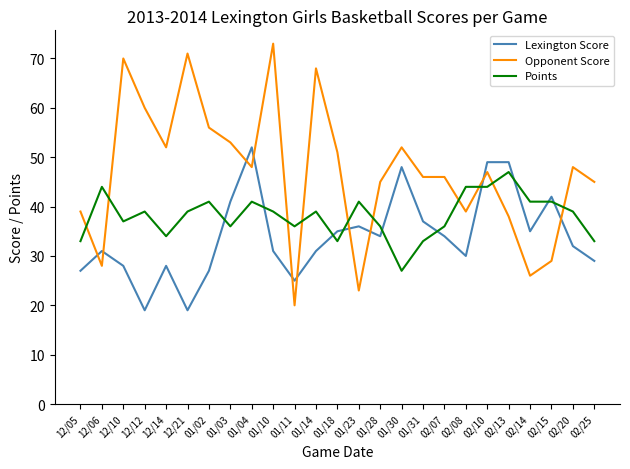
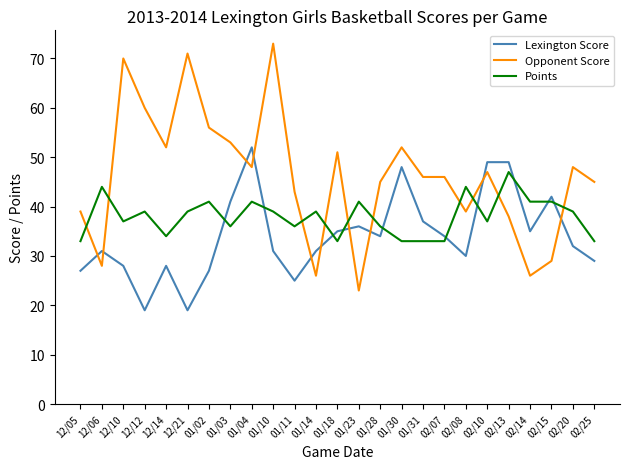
  {
    "Lexington Score": {
      "12/05": 27,
      "12/06": 31,
      "12/10": 28,
      "12/12": 19,
      "12/14": 28,
      "12/21": 19,
      "01/02": 27,
      "01/03": 41,
      "01/04": 52,
      "01/10": 31,
      "01/11": 25,
      "01/14": 31,
      "01/18": 35,
      "01/23": 36,
      "01/28": 34,
      "01/30": 48,
      "01/31": 37,
      "02/07": 34,
      "02/08": 30,
      "02/10": 49,
      "02/13": 49,
      "02/14": 35,
      "02/15": 42,
      "02/20": 32,
      "02/25": 29
    },
    "Opponent Score": {
      "12/05": 39,
      "12/06": 28,
      "12/10": 70,
      "12/12": 60,
      "12/14": 52,
      "12/21": 71,
      "01/02": 56,
      "01/03": 53,
      "01/04": 48,
      "01/10": 73,
-     "01/11": 20,
-     "01/14": 68,
+     "01/11": 43,
+     "01/14": 26,
      "01/18": 51,
      "01/23": 23,
      "01/28": 45,
      "01/30": 52,
      "01/31": 46,
      "02/07": 46,
      "02/08": 39,
      "02/10": 47,
      "02/13": 38,
      "02/14": 26,
      "02/15": 29,
      "02/20": 48,
      "02/25": 45
    },
    "Points": {
      "12/05": 33,
      "12/06": 44,
      "12/10": 37,
      "12/12": 39,
      "12/14": 34,
      "12/21": 39,
      "01/02": 41,
      "01/03": 36,
      "01/04": 41,
      "01/10": 39,
      "01/11": 36,
      "01/14": 39,
      "01/18": 33,
      "01/23": 41,
      "01/28": 36,
-     "01/30": 27,
+     "01/30": 33,
      "01/31": 33,
-     "02/07": 36,
+     "02/07": 33,
      "02/08": 44,
-     "02/10": 44,
+     "02/10": 37,
      "02/13": 47,
      "02/14": 41,
      "02/15": 41,
      "02/20": 39,
      "02/25": 33
    }
  }
